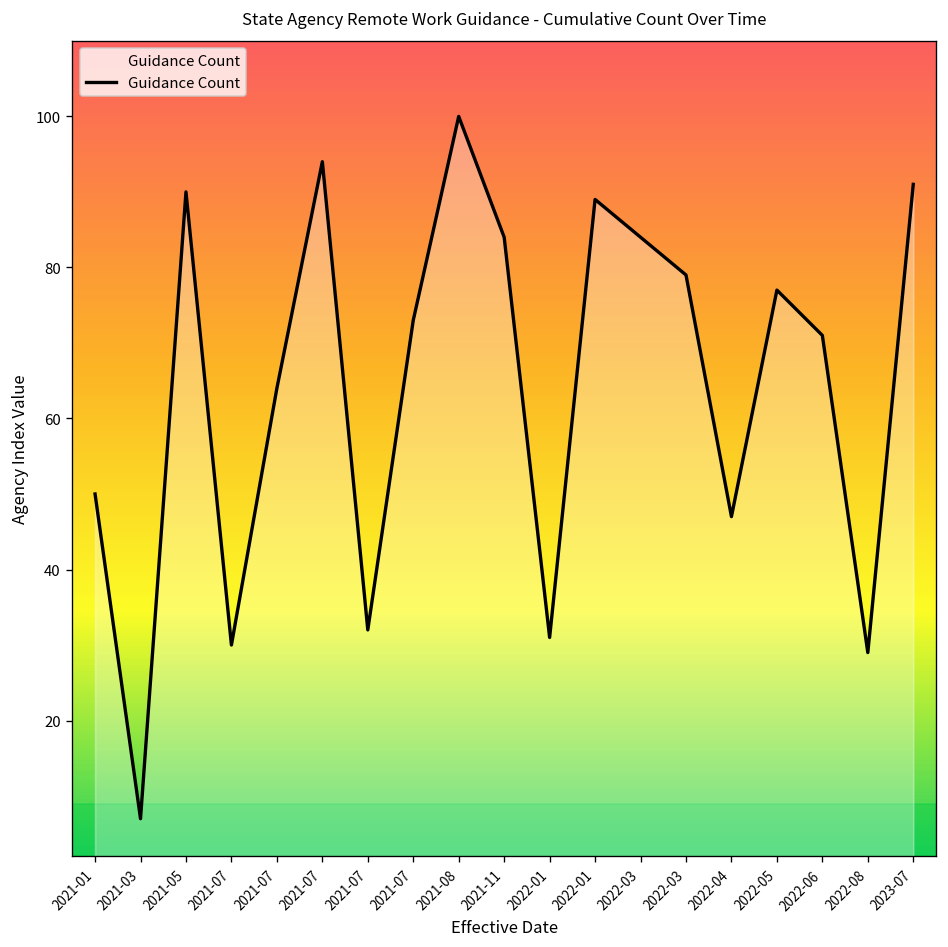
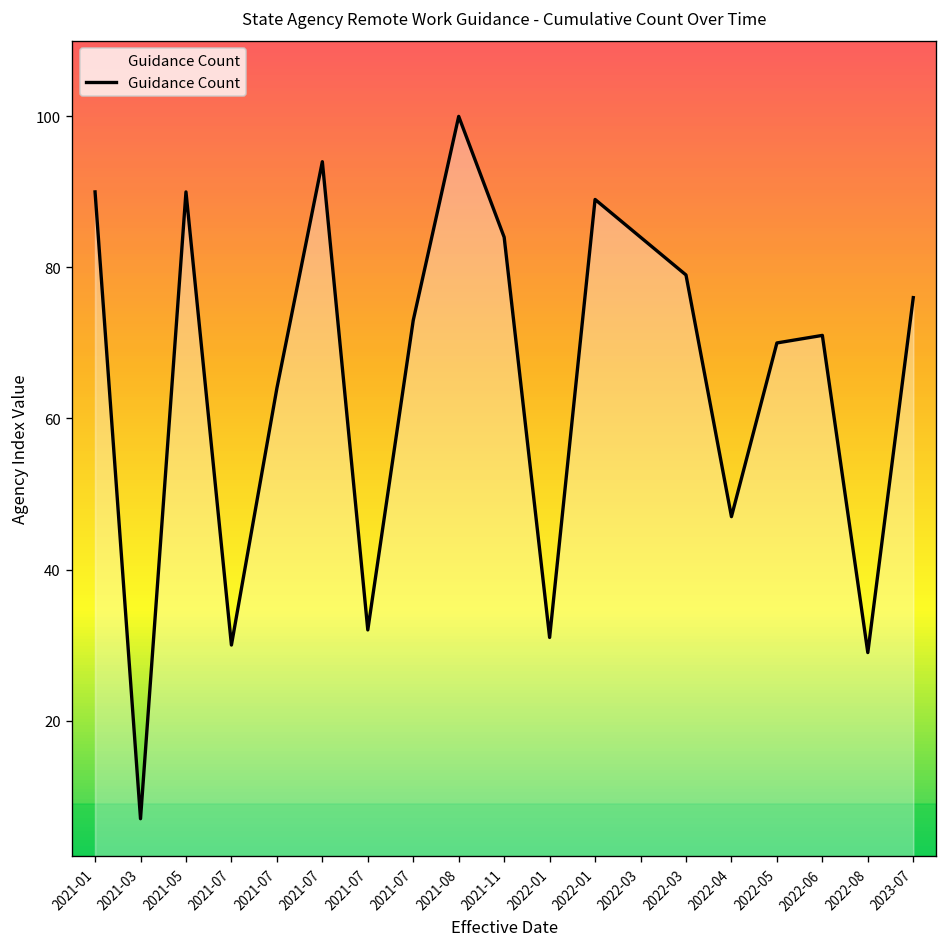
  {
-   "2021-01": 50,
+   "2021-01": 90,
    "2021-03": 7,
    "2021-05": 90,
    "2021-08": 100,
    "2021-11": 84,
    "2022-04": 47,
-   "2022-05": 77,
+   "2022-05": 70,
    "2022-06": 71,
    "2022-08": 29,
-   "2023-07": 91
+   "2023-07": 76
  }
